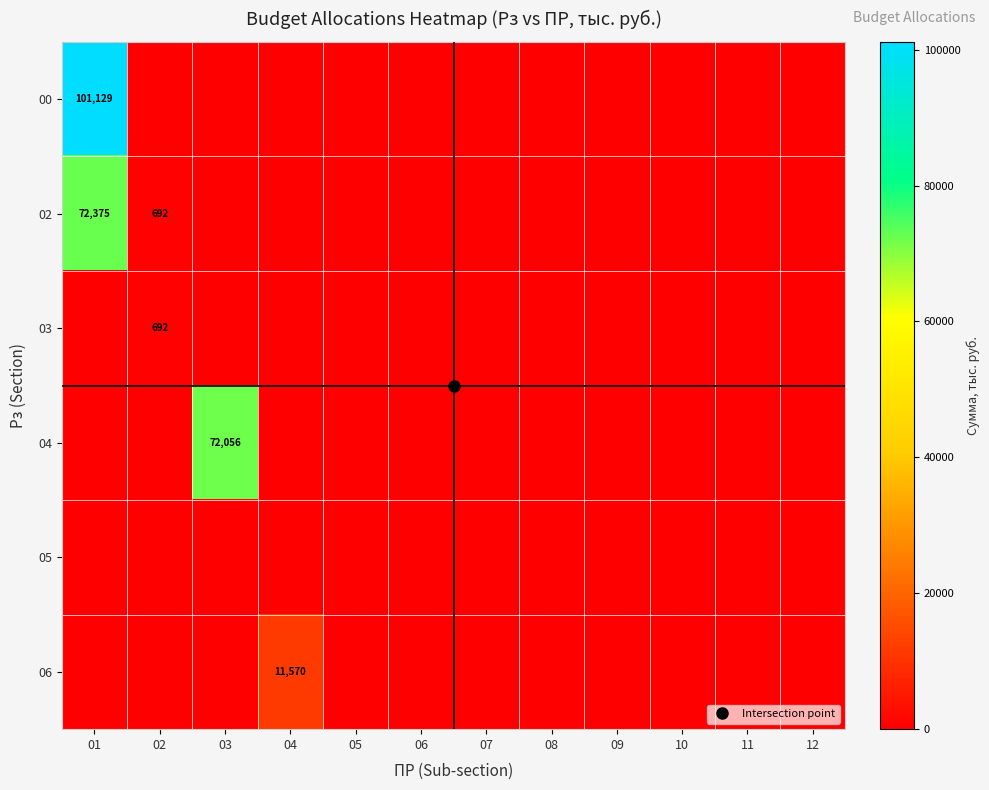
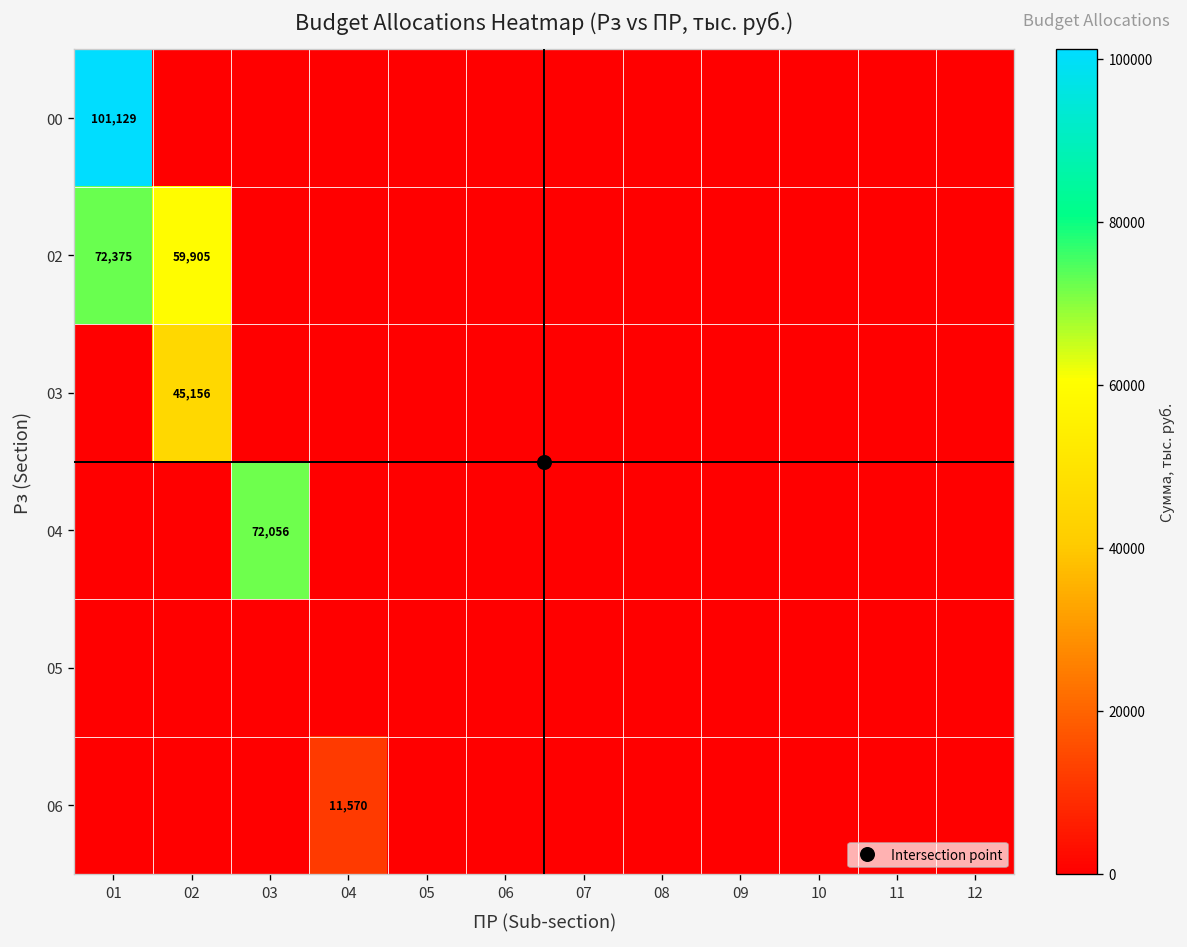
  {
    "00": {
      "01": "101,129"
    },
    "02": {
      "01": "72,375",
-     "02": "692"
+     "02": "59,905"
    },
    "03": {
-     "02": "692"
+     "02": "45,156"
    },
    "04": {
      "03": "72,056"
    },
    "06": {
      "04": "11,570"
    }
  }
